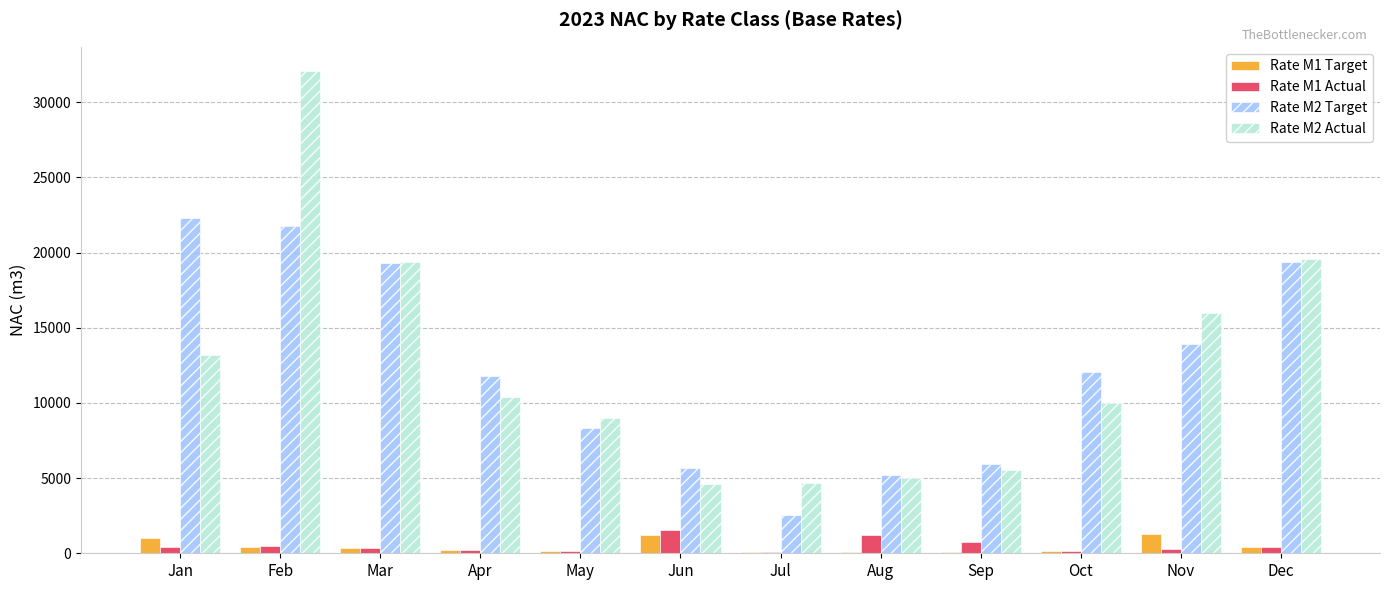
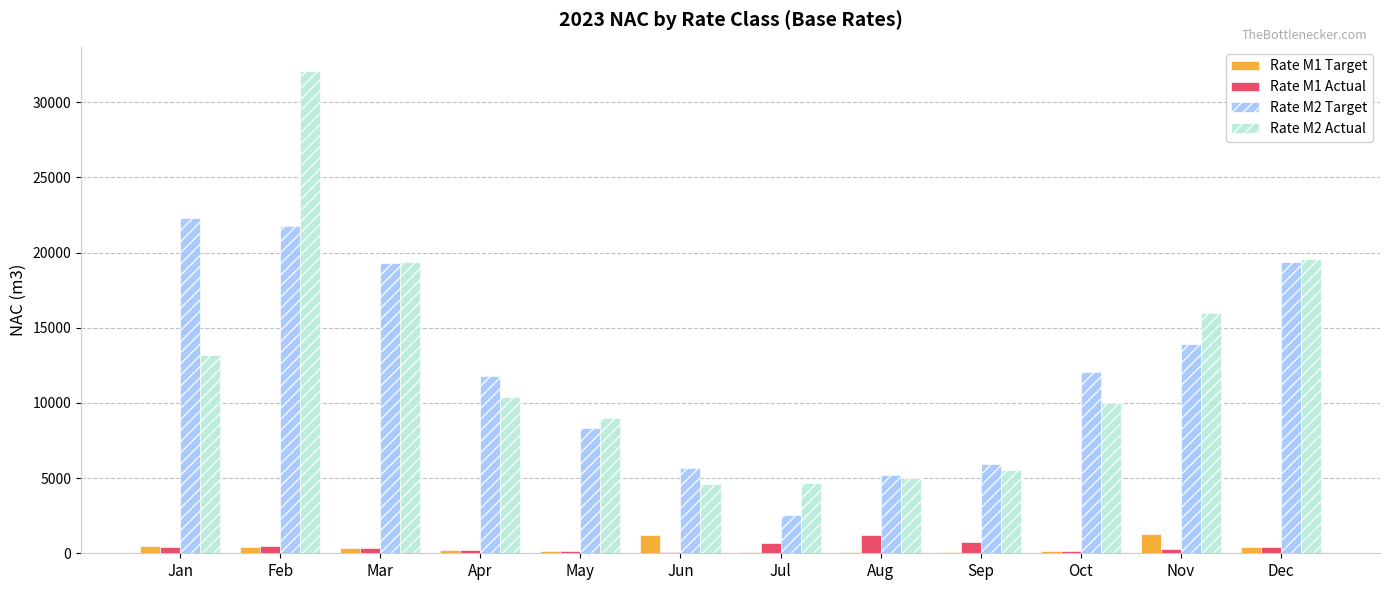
  {
    "Rate M1 Target": {
-     "Jan": 1000,
+     "Jan": 500,
      "Feb": 400,
      "Mar": 300,
      "Apr": 200,
      "Jun": 1200,
      "Nov": 1300,
      "Dec": 400
    },
    "Rate M1 Actual": {
      "Jan": 400,
      "Feb": 500,
      "Mar": 400,
      "Apr": 200,
-     "Jun": 1600,
-     "Jul": 100,
+     "Jun": 100,
+     "Jul": 700,
      "Aug": 1200,
      "Sep": 800,
      "Nov": 300,
      "Dec": 400
    }
  }
